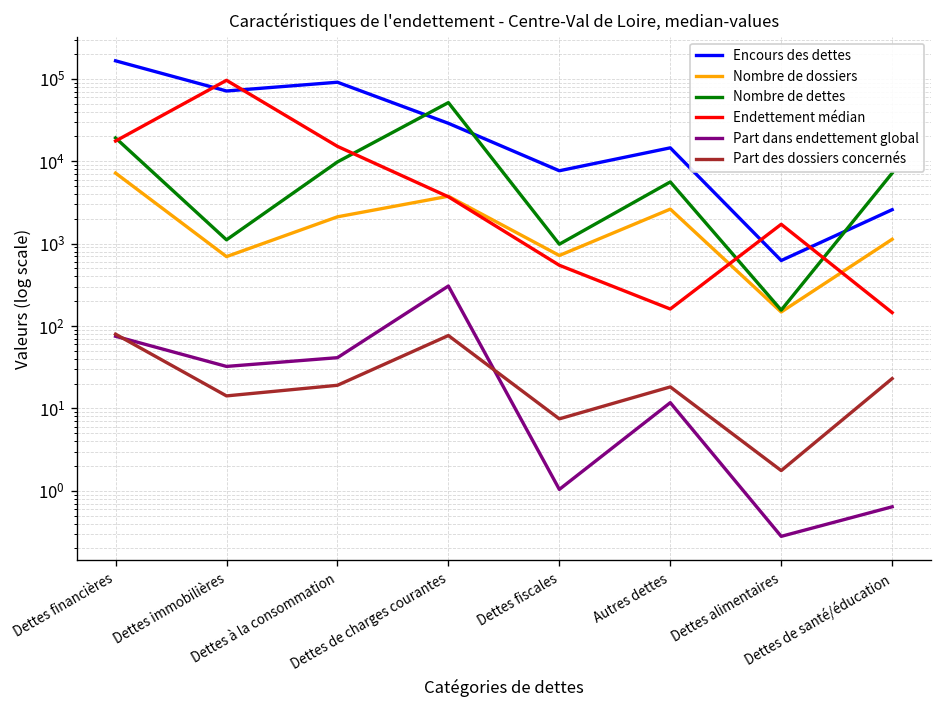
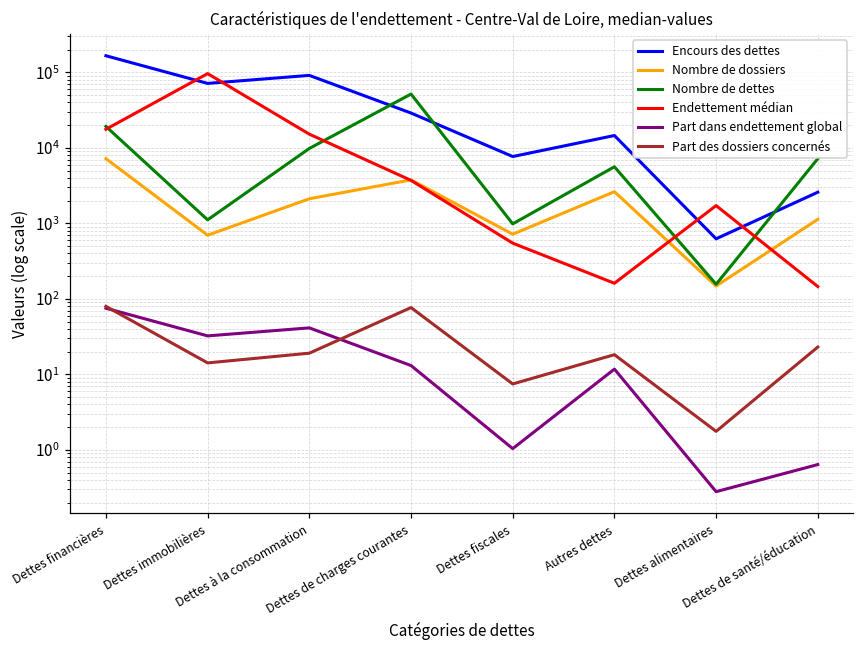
  {
    "Encours des dettes": {
      "Dettes financières": 170000,
      "Dettes immobilières": 70000,
      "Dettes à la consommation": 90000,
      "Dettes de charges courantes": 29000,
      "Dettes fiscales": 8000,
      "Autres dettes": 15000,
      "Dettes alimentaires": 600,
      "Dettes de santé/éducation": 2600
    },
    "Nombre de dossiers": {
      "Dettes financières": 7000,
      "Dettes immobilières": 700,
      "Dettes à la consommation": 2100,
      "Dettes fiscales": 700,
      "Autres dettes": 2600,
      "Dettes de santé/éducation": 1100
    },
    "Nombre de dettes": {
      "Dettes financières": 19000,
      "Dettes immobilières": 1100,
      "Dettes à la consommation": 10000,
      "Dettes de charges courantes": 50000,
      "Dettes fiscales": 1000,
      "Autres dettes": 6000,
      "Dettes de santé/éducation": 7000
    },
    "Endettement médian": {
      "Dettes financières": 18000,
      "Dettes immobilières": 100000,
      "Dettes à la consommation": 15000,
      "Dettes fiscales": 500,
      "Autres dettes": 160,
      "Dettes alimentaires": 1700,
      "Dettes de santé/éducation": 150
    },
    "Part dans endettement global": {
      "Dettes immobilières": 30,
      "Dettes à la consommation": 40,
-     "Dettes de charges courantes": 300,
+     "Dettes de charges courantes": 13,
      "Dettes fiscales": 1,
      "Autres dettes": 12,
      "Dettes alimentaires": 0.28,
      "Dettes de santé/éducation": 0.6
    },
    "Part des dossiers concernés": {
      "Dettes immobilières": 14,
      "Dettes à la consommation": 19,
      "Dettes de charges courantes": 80,
      "Dettes fiscales": 7,
      "Autres dettes": 18,
      "Dettes alimentaires": 1.8,
      "Dettes de santé/éducation": 23
    }
  }
